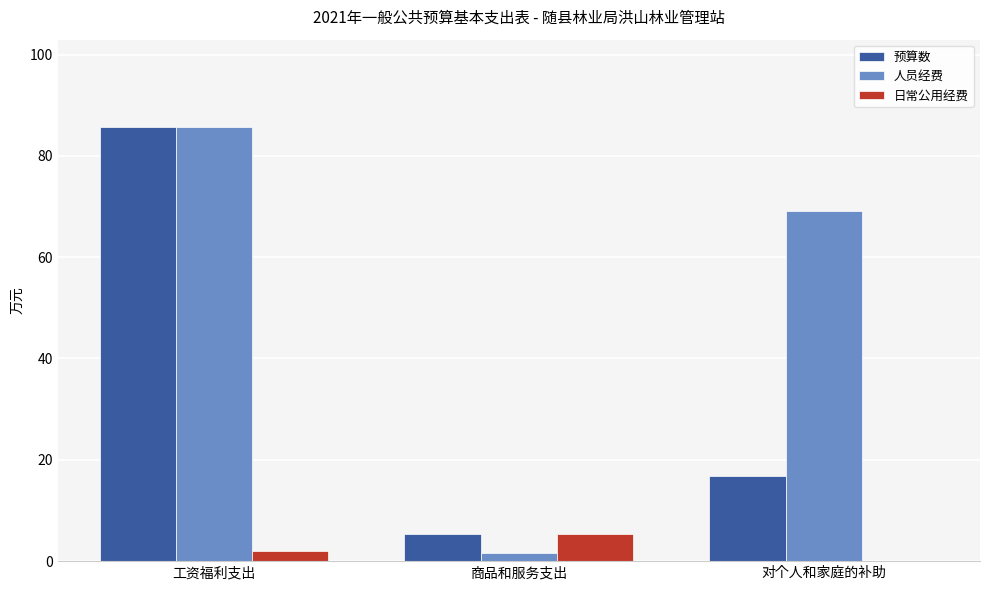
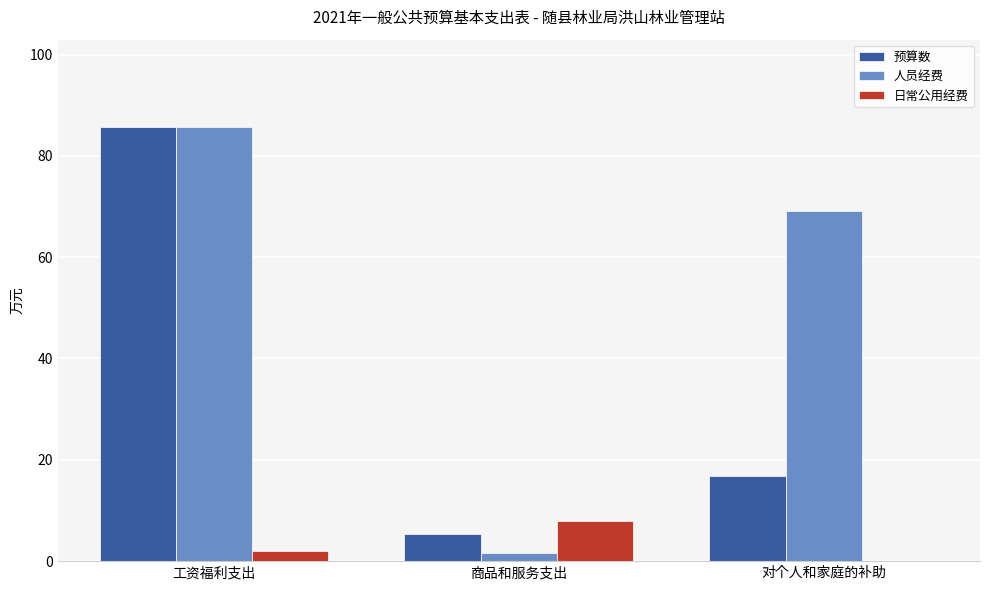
  {
    "预算数": {
      "工资福利支出": 86,
      "商品和服务支出": 5,
      "对个人和家庭的补助": 17
    },
    "人员经费": {
      "工资福利支出": 86,
      "商品和服务支出": 2,
      "对个人和家庭的补助": 69
    },
    "日常公用经费": {
      "工资福利支出": 2,
-     "商品和服务支出": 5,
+     "商品和服务支出": 8,
      "对个人和家庭的补助": 0
    }
  }
